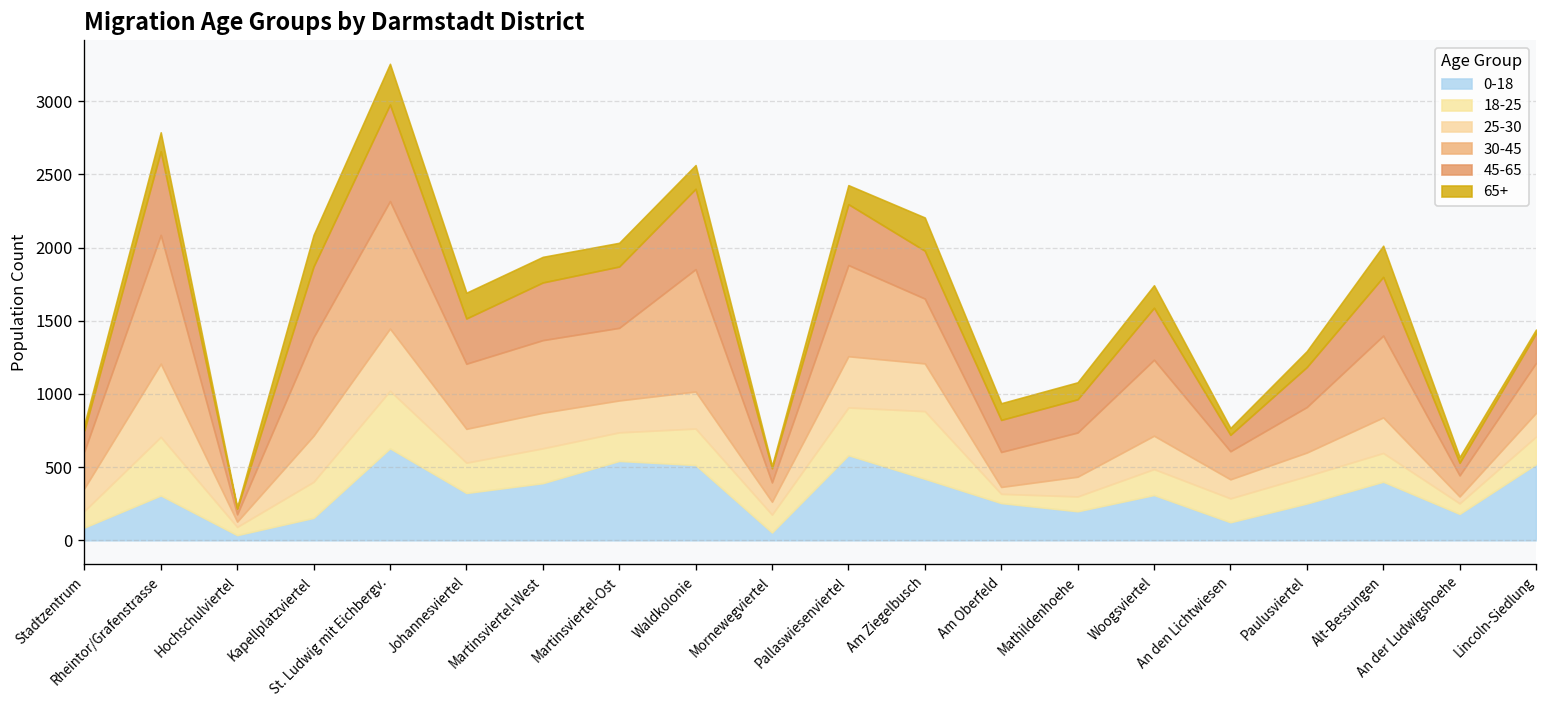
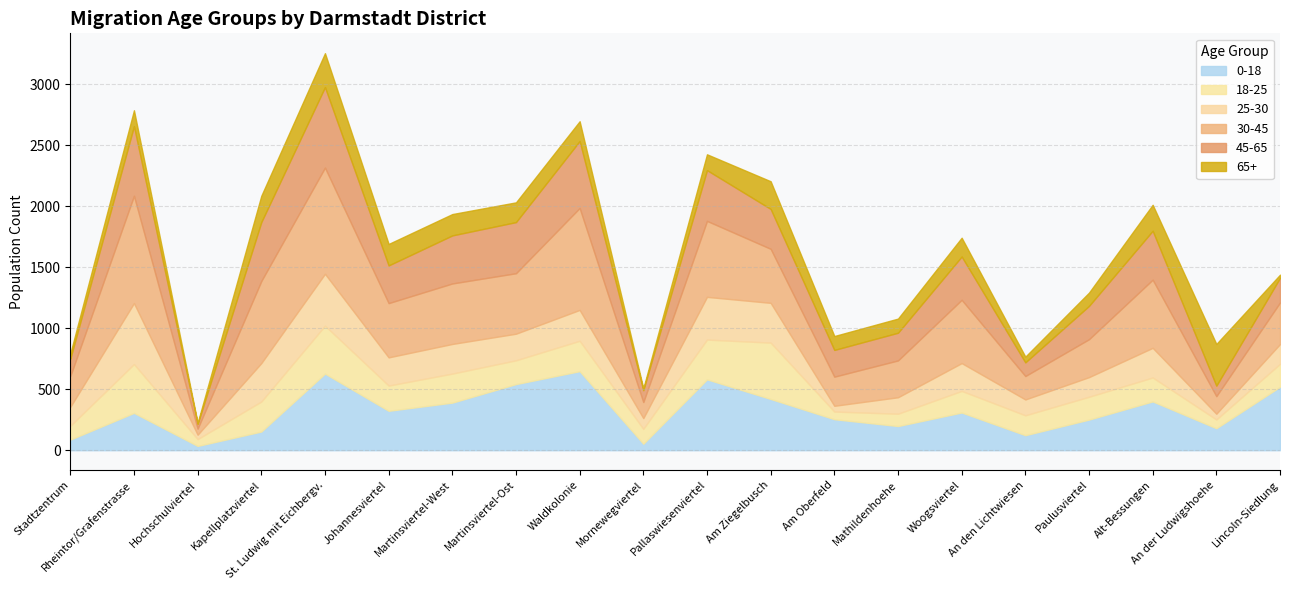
  {
    "0-18": {
      "Stadtzentrum": 90,
      "Rheintor/Grafenstrasse": 310,
      "Hochschulviertel": 40,
      "Kapellplatzviertel": 150,
      "St. Ludwig mit Eichbergv.": 630,
      "Johannesviertel": 320,
      "Martinsviertel-West": 390,
      "Martinsviertel-Ost": 540,
-     "Waldkolonie": 510,
+     "Waldkolonie": 650,
      "Mornewegviertel": 50,
      "Pallaswiesenviertel": 580,
      "Am Ziegelbusch": 420,
      "Am Oberfeld": 250,
      "Mathildenhoehe": 200,
      "Woogsviertel": 310,
      "An den Lichtwiesen": 120,
      "Paulusviertel": 250,
      "Alt-Bessungen": 400,
      "An der Ludwigshoehe": 180,
      "Lincoln-Siedlung": 520
    },
    "65+": {
      "Stadtzentrum": 40,
      "Rheintor/Grafenstrasse": 130,
      "Kapellplatzviertel": 220,
      "St. Ludwig mit Eichbergv.": 280,
      "Johannesviertel": 180,
      "Martinsviertel-West": 180,
      "Martinsviertel-Ost": 160,
      "Waldkolonie": 160,
      "Pallaswiesenviertel": 130,
      "Am Ziegelbusch": 230,
      "Am Oberfeld": 110,
      "Mathildenhoehe": 120,
      "Woogsviertel": 150,
      "An den Lichtwiesen": 50,
      "Paulusviertel": 110,
      "Alt-Bessungen": 210,
-     "An der Ludwigshoehe": 40,
+     "An der Ludwigshoehe": 340,
      "Lincoln-Siedlung": 30
    }
  }
